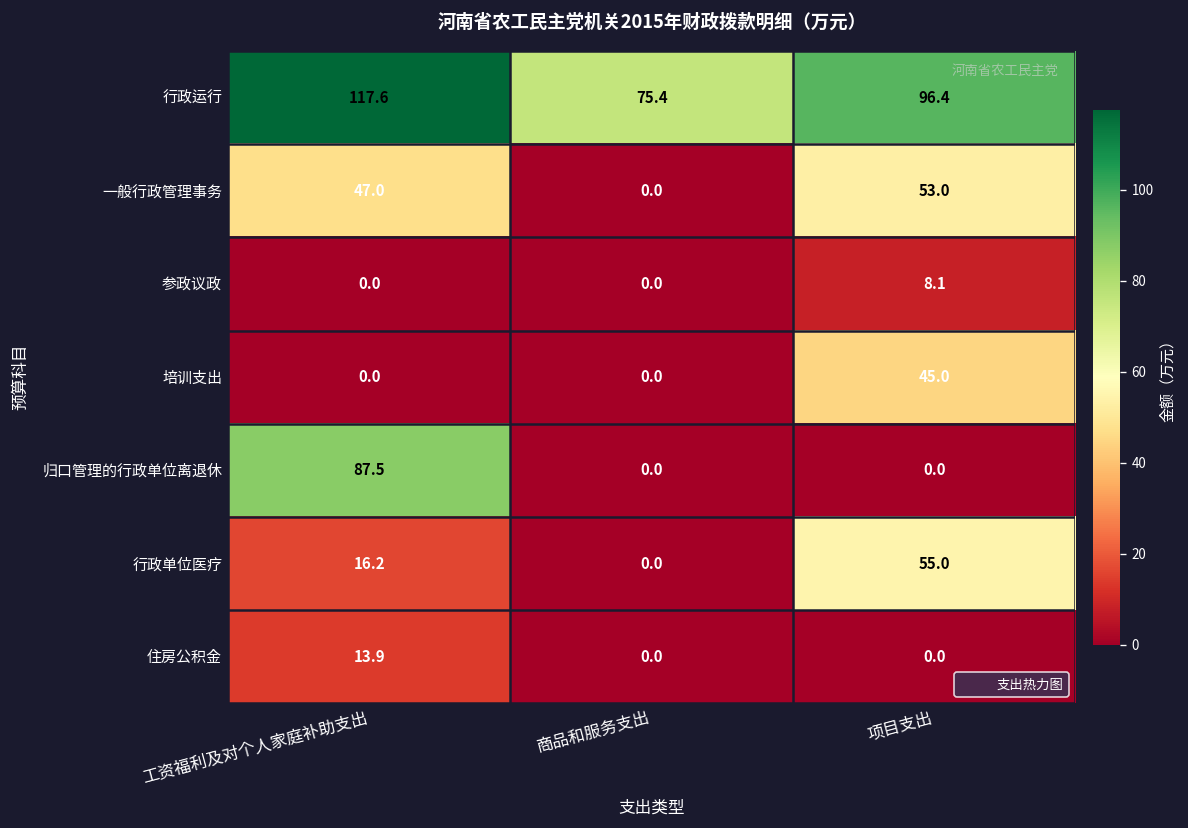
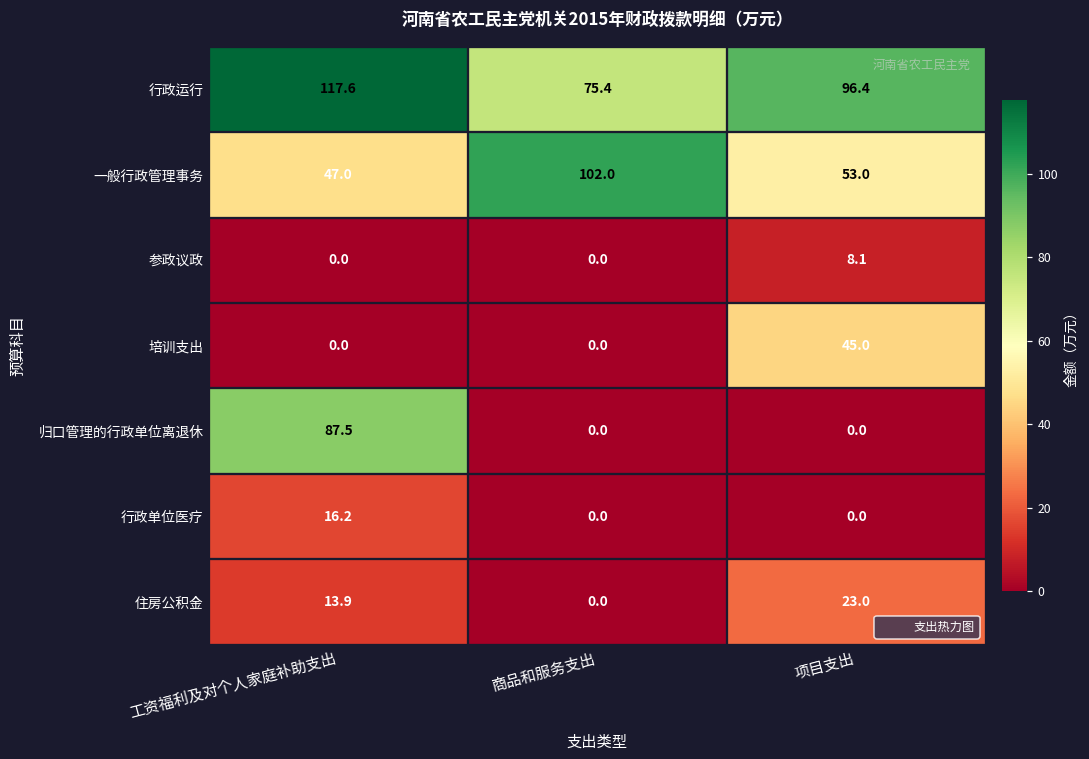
  {
    "行政运行": {
      "工资福利及对个人家庭补助支出": 117.6,
      "商品和服务支出": 75.4
    },
    "一般行政管理事务": {
      "工资福利及对个人家庭补助支出": 47.0,
-     "商品和服务支出": 0.0,
+     "商品和服务支出": 102.0,
      "项目支出": 53.0
    },
    "参政议政": {
      "工资福利及对个人家庭补助支出": 0.0,
      "商品和服务支出": 0.0,
      "项目支出": 8.1
    },
    "培训支出": {
      "工资福利及对个人家庭补助支出": 0.0,
      "商品和服务支出": 0.0,
      "项目支出": 45.0
    },
    "归口管理的行政单位离退休": {
      "工资福利及对个人家庭补助支出": 87.5,
      "商品和服务支出": 0.0,
      "项目支出": 0.0
    },
    "行政单位医疗": {
      "工资福利及对个人家庭补助支出": 16.2,
      "商品和服务支出": 0.0,
-     "项目支出": 55.0
+     "项目支出": 0.0
    },
    "住房公积金": {
      "工资福利及对个人家庭补助支出": 13.9,
      "商品和服务支出": 0.0,
-     "项目支出": 0.0
+     "项目支出": 23.0
    }
  }
